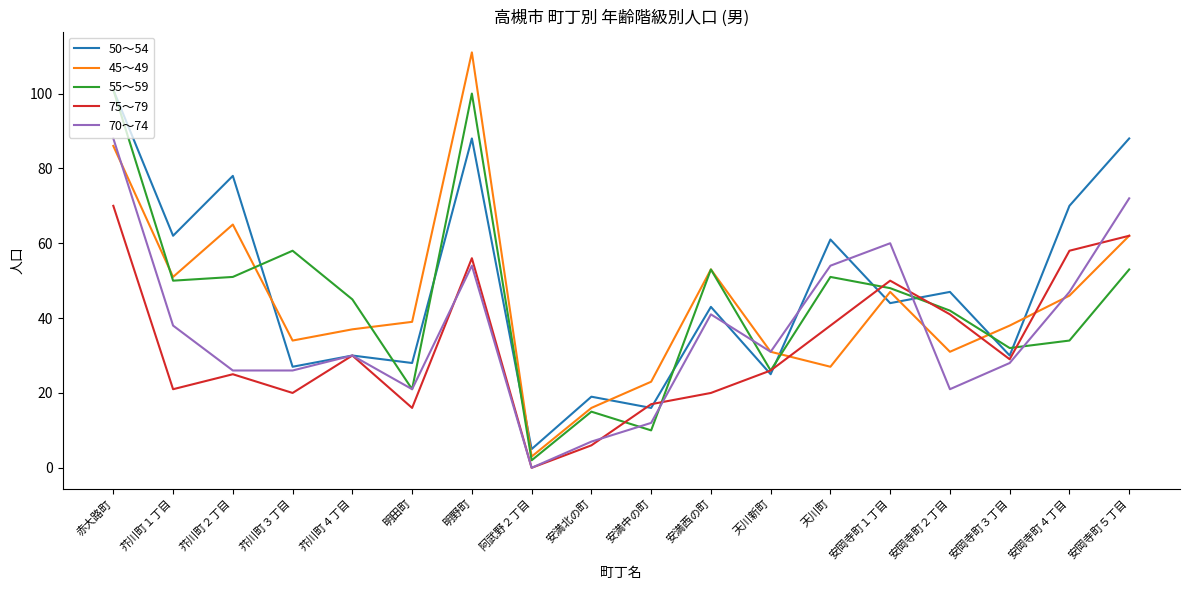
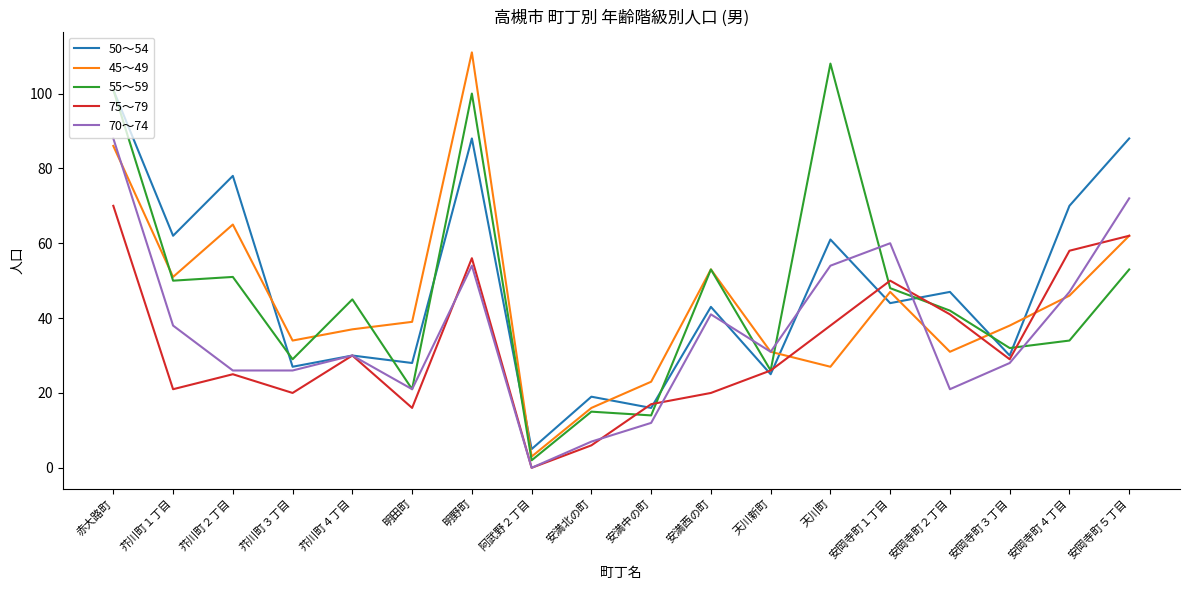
  {
    "50～54": {
      "芥川町１丁目": 62,
      "芥川町２丁目": 78,
      "芥川町３丁目": 27,
      "明田町": 28,
      "明野町": 88,
      "阿武野２丁目": 5,
      "安満北の町": 19,
      "安満中の町": 16,
      "安満西の町": 43,
      "天川新町": 25,
      "天川町": 61,
      "安岡寺町１丁目": 44,
      "安岡寺町２丁目": 47,
      "安岡寺町３丁目": 30,
      "安岡寺町４丁目": 70,
      "安岡寺町５丁目": 88
    },
    "45～49": {
      "赤大路町": 86,
      "芥川町１丁目": 51,
      "芥川町２丁目": 65,
      "芥川町３丁目": 34,
      "芥川町４丁目": 37,
      "明田町": 39,
      "明野町": 111,
      "阿武野２丁目": 3,
      "安満北の町": 16,
      "安満中の町": 23,
      "天川町": 27,
      "安岡寺町１丁目": 47,
      "安岡寺町２丁目": 31,
      "安岡寺町３丁目": 38,
      "安岡寺町４丁目": 46
    },
    "55～59": {
      "芥川町１丁目": 50,
      "芥川町２丁目": 51,
-     "芥川町３丁目": 58,
+     "芥川町３丁目": 29,
      "芥川町４丁目": 45,
      "明野町": 100,
      "阿武野２丁目": 2,
      "安満北の町": 15,
-     "安満中の町": 10,
-     "天川町": 51,
+     "安満中の町": 14,
+     "天川町": 108,
      "安岡寺町１丁目": 48,
      "安岡寺町２丁目": 42,
      "安岡寺町３丁目": 32,
      "安岡寺町４丁目": 34,
      "安岡寺町５丁目": 53
    },
    "75～79": {
      "赤大路町": 70,
      "芥川町１丁目": 21,
      "芥川町２丁目": 25,
      "芥川町３丁目": 20,
      "明田町": 16,
      "明野町": 56,
      "安満北の町": 6,
      "安満中の町": 17,
      "安満西の町": 20,
      "天川町": 38,
      "安岡寺町１丁目": 50,
      "安岡寺町２丁目": 41,
      "安岡寺町３丁目": 29,
      "安岡寺町４丁目": 58
    },
    "70～74": {
      "赤大路町": 88,
      "芥川町１丁目": 38,
      "芥川町２丁目": 26,
      "芥川町３丁目": 26,
      "明野町": 54,
      "安満北の町": 7,
      "安満中の町": 12,
      "安満西の町": 41,
      "天川町": 54,
      "安岡寺町１丁目": 60,
      "安岡寺町２丁目": 21,
      "安岡寺町３丁目": 28,
      "安岡寺町４丁目": 47,
      "安岡寺町５丁目": 72
    }
  }
